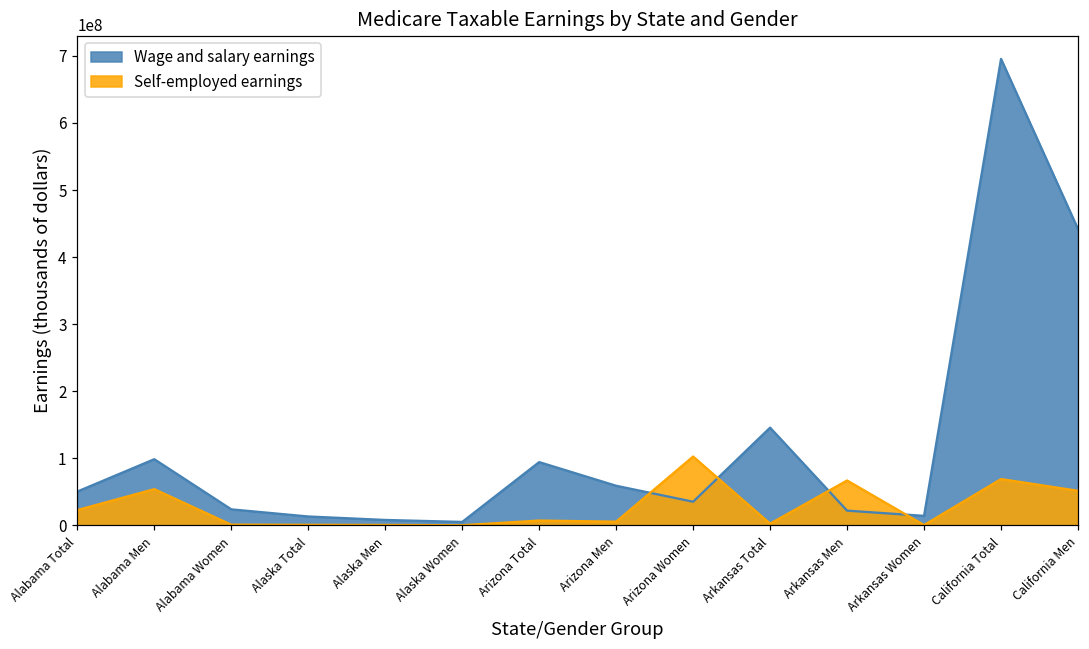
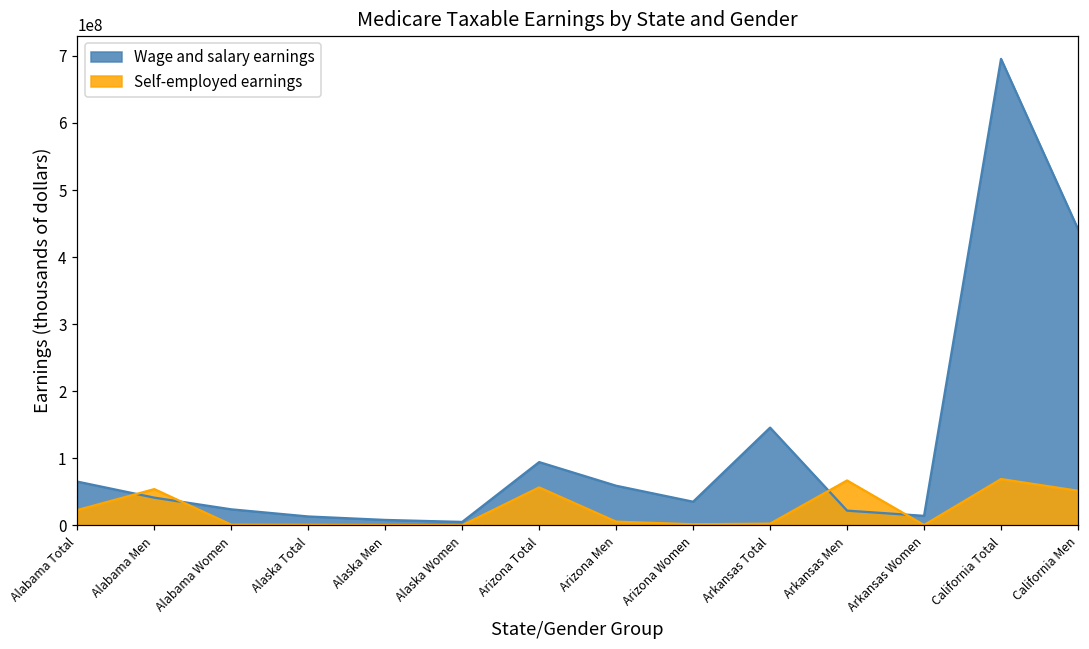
  {
    "Wage and salary earnings": {
-     "Alabama Total": 50000000,
-     "Alabama Men": 100000000,
+     "Alabama Total": 70000000,
+     "Alabama Men": 40000000,
      "Alabama Women": 20000000,
      "Alaska Total": 10000000,
      "Alaska Men": 10000000,
      "Alaska Women": 10000000,
      "Arizona Total": 90000000,
      "Arizona Men": 60000000,
      "Arizona Women": 40000000,
      "Arkansas Total": 150000000,
      "Arkansas Men": 20000000,
      "Arkansas Women": 10000000,
      "California Total": 700000000,
      "California Men": 440000000
    },
    "Self-employed earnings": {
      "Alabama Total": 20000000,
      "Alabama Men": 50000000,
      "Alabama Women": 0,
      "Alaska Total": 0,
      "Alaska Men": 0,
      "Alaska Women": 0,
-     "Arizona Total": 10000000,
+     "Arizona Total": 60000000,
      "Arizona Men": 10000000,
-     "Arizona Women": 100000000,
+     "Arizona Women": 0,
      "Arkansas Total": 0,
      "Arkansas Men": 70000000,
      "Arkansas Women": 0,
      "California Total": 70000000,
      "California Men": 50000000
    }
  }
